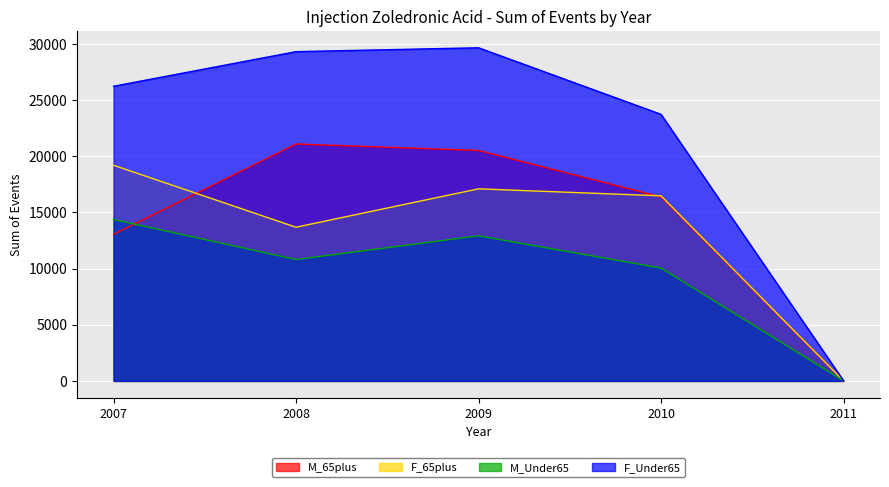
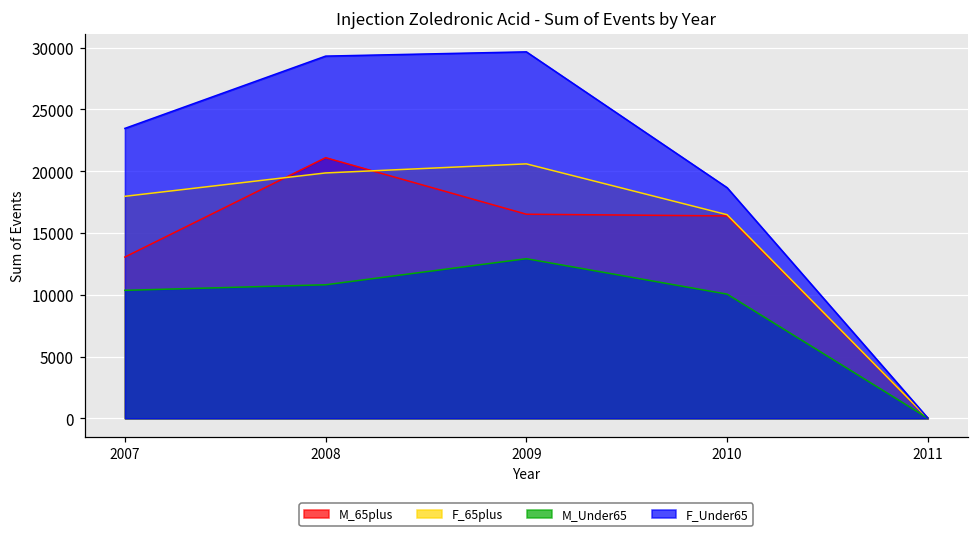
  {
    "M_65plus": {
      "2007": 13100,
      "2008": 21100,
-     "2009": 20500
+     "2009": 16500
    },
    "F_65plus": {
-     "2007": 19200,
-     "2008": 13700,
-     "2009": 17100
+     "2007": 18000,
+     "2008": 19900,
+     "2009": 20600
    },
    "M_Under65": {
-     "2007": 14400,
+     "2007": 10400,
      "2008": 10800,
      "2009": 12900,
      "2010": 10000
    },
    "F_Under65": {
-     "2007": 26200,
+     "2007": 23500,
      "2008": 29300,
      "2009": 29700,
-     "2010": 23700
+     "2010": 18700
    }
  }
